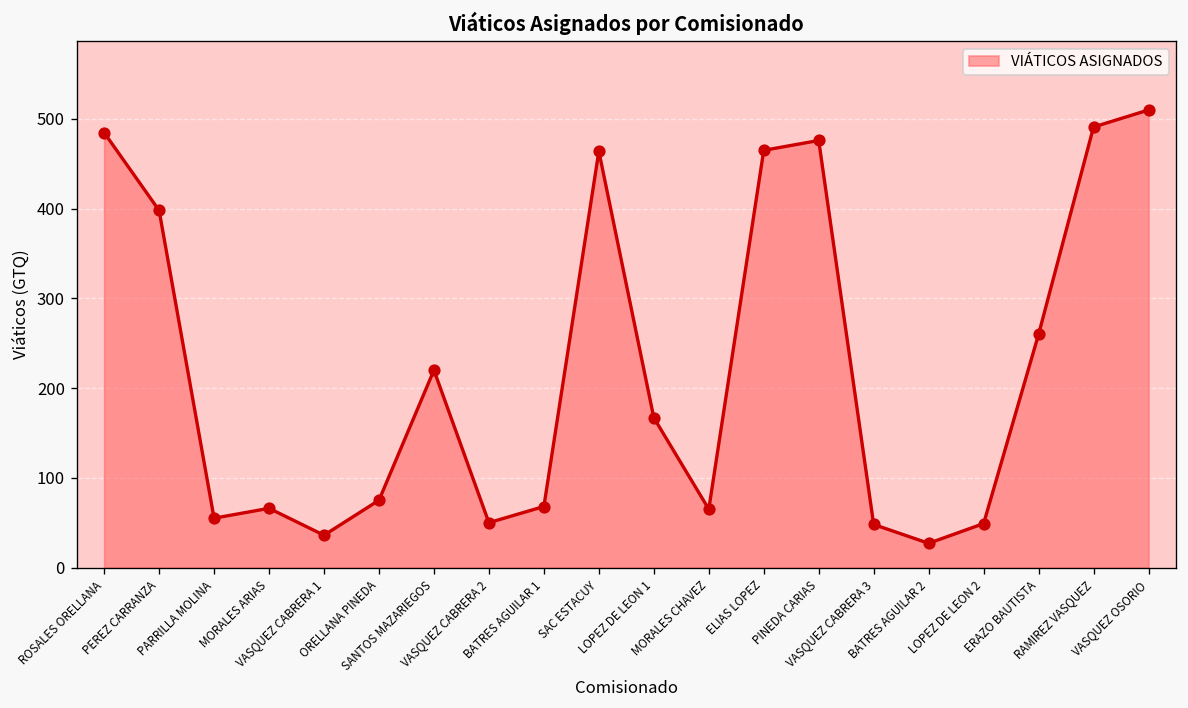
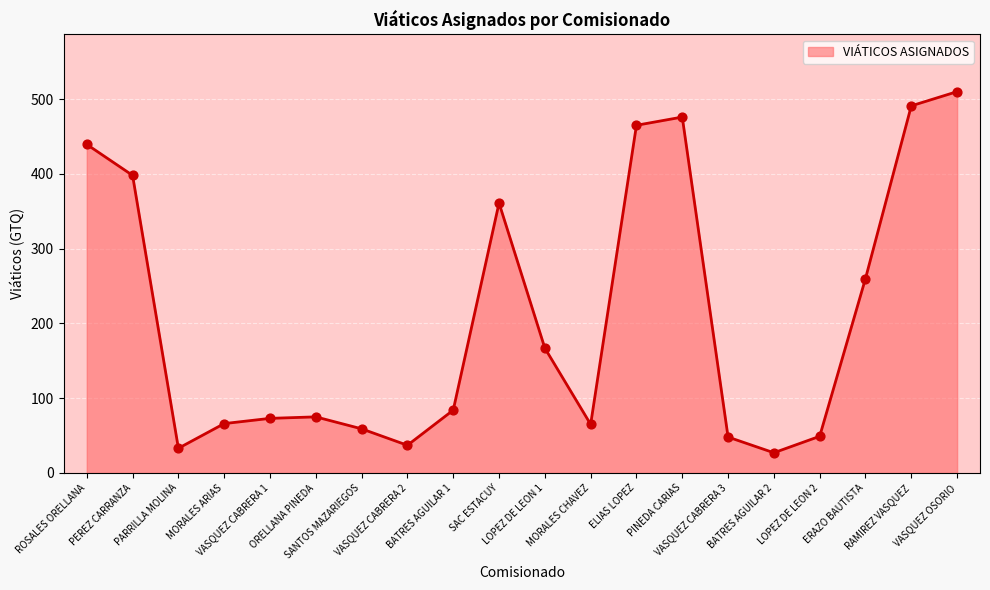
  {
-   "ROSALES ORELLANA": 480,
+   "ROSALES ORELLANA": 440,
    "PEREZ CARRANZA": 400,
-   "PARRILLA MOLINA": 60,
+   "PARRILLA MOLINA": 30,
    "MORALES ARIAS": 70,
-   "VASQUEZ CABRERA 1": 40,
+   "VASQUEZ CABRERA 1": 70,
    "ORELLANA PINEDA": 80,
-   "SANTOS MAZARIEGOS": 220,
-   "VASQUEZ CABRERA 2": 50,
-   "BATRES AGUILAR 1": 70,
-   "SAC ESTACUY": 460,
+   "SANTOS MAZARIEGOS": 60,
+   "VASQUEZ CABRERA 2": 40,
+   "BATRES AGUILAR 1": 80,
+   "SAC ESTACUY": 360,
    "LOPEZ DE LEON 1": 170,
    "MORALES CHAVEZ": 70,
    "ELIAS LOPEZ": 470,
    "PINEDA CARIAS": 480,
    "VASQUEZ CABRERA 3": 50,
    "BATRES AGUILAR 2": 30,
    "LOPEZ DE LEON 2": 50,
    "ERAZO BAUTISTA": 260,
    "RAMIREZ VASQUEZ": 490,
    "VASQUEZ OSORIO": 510
  }
